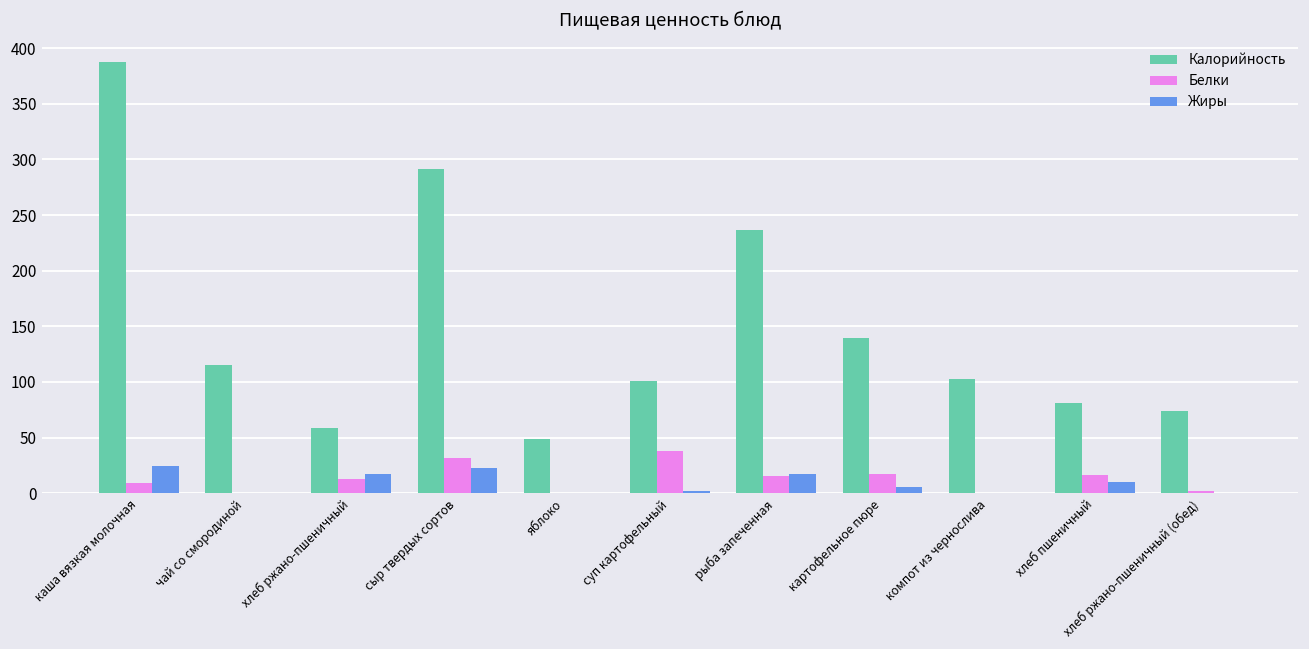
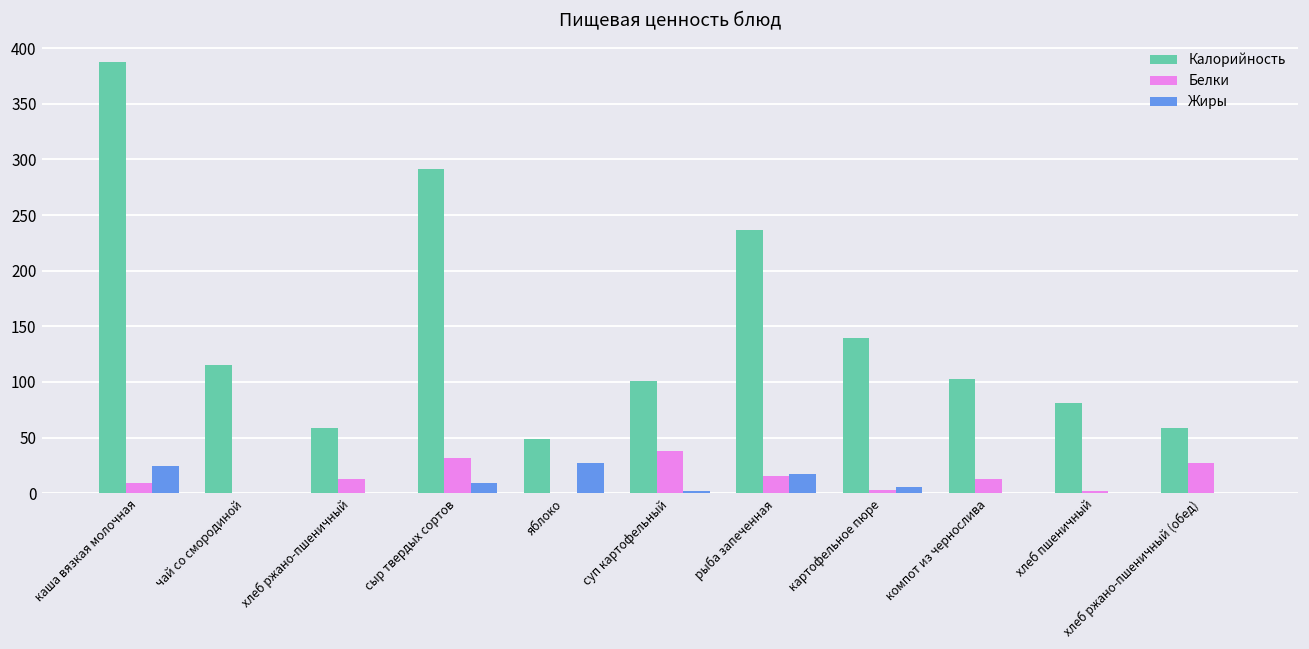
  {
    "Калорийность": {
      "каша вязкая молочная": 388,
      "чай со смородиной": 115,
      "хлеб ржано-пшеничный": 59,
      "сыр твердых сортов": 291,
      "яблоко": 48,
      "суп картофельный": 101,
      "рыба запеченная": 237,
      "картофельное пюре": 139,
      "компот из чернослива": 103,
      "хлеб пшеничный": 81,
-     "хлеб ржано-пшеничный (обед)": 74
+     "хлеб ржано-пшеничный (обед)": 59
    },
    "Белки": {
      "каша вязкая молочная": 9,
      "хлеб ржано-пшеничный": 13,
      "сыр твердых сортов": 32,
      "суп картофельный": 38,
      "рыба запеченная": 15,
-     "картофельное пюре": 17,
-     "компот из чернослива": 1,
-     "хлеб пшеничный": 17,
-     "хлеб ржано-пшеничный (обед)": 2
+     "картофельное пюре": 3,
+     "компот из чернослива": 13,
+     "хлеб пшеничный": 2,
+     "хлеб ржано-пшеничный (обед)": 28
    },
    "Жиры": {
      "каша вязкая молочная": 24,
-     "хлеб ржано-пшеничный": 17,
-     "сыр твердых сортов": 23,
-     "яблоко": 1,
+     "хлеб ржано-пшеничный": 0,
+     "сыр твердых сортов": 9,
+     "яблоко": 27,
      "рыба запеченная": 18,
      "картофельное пюре": 5,
-     "хлеб пшеничный": 10
+     "хлеб пшеничный": 0
    }
  }
